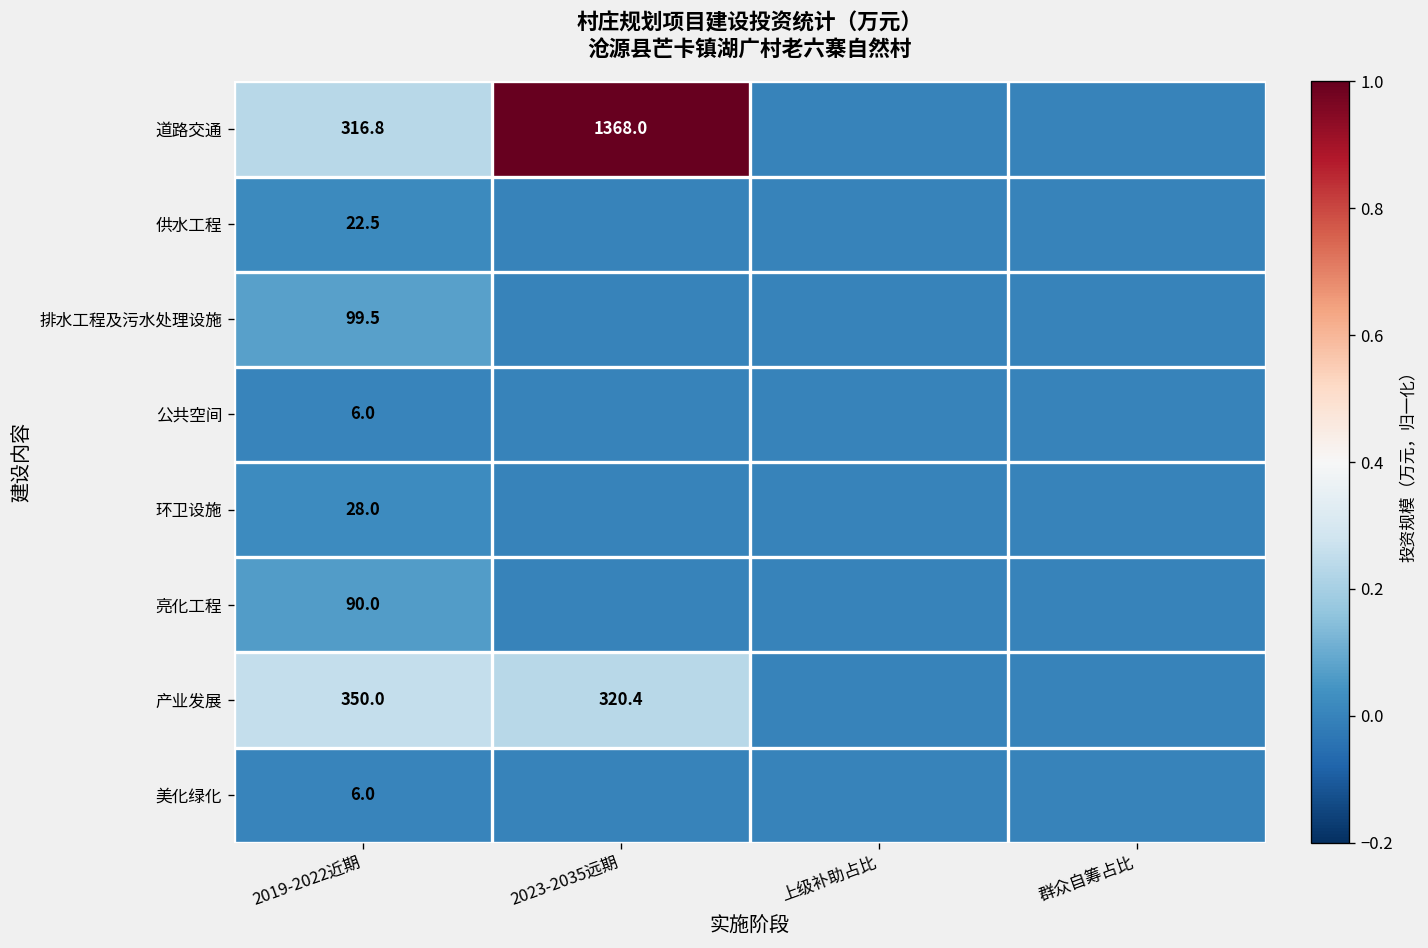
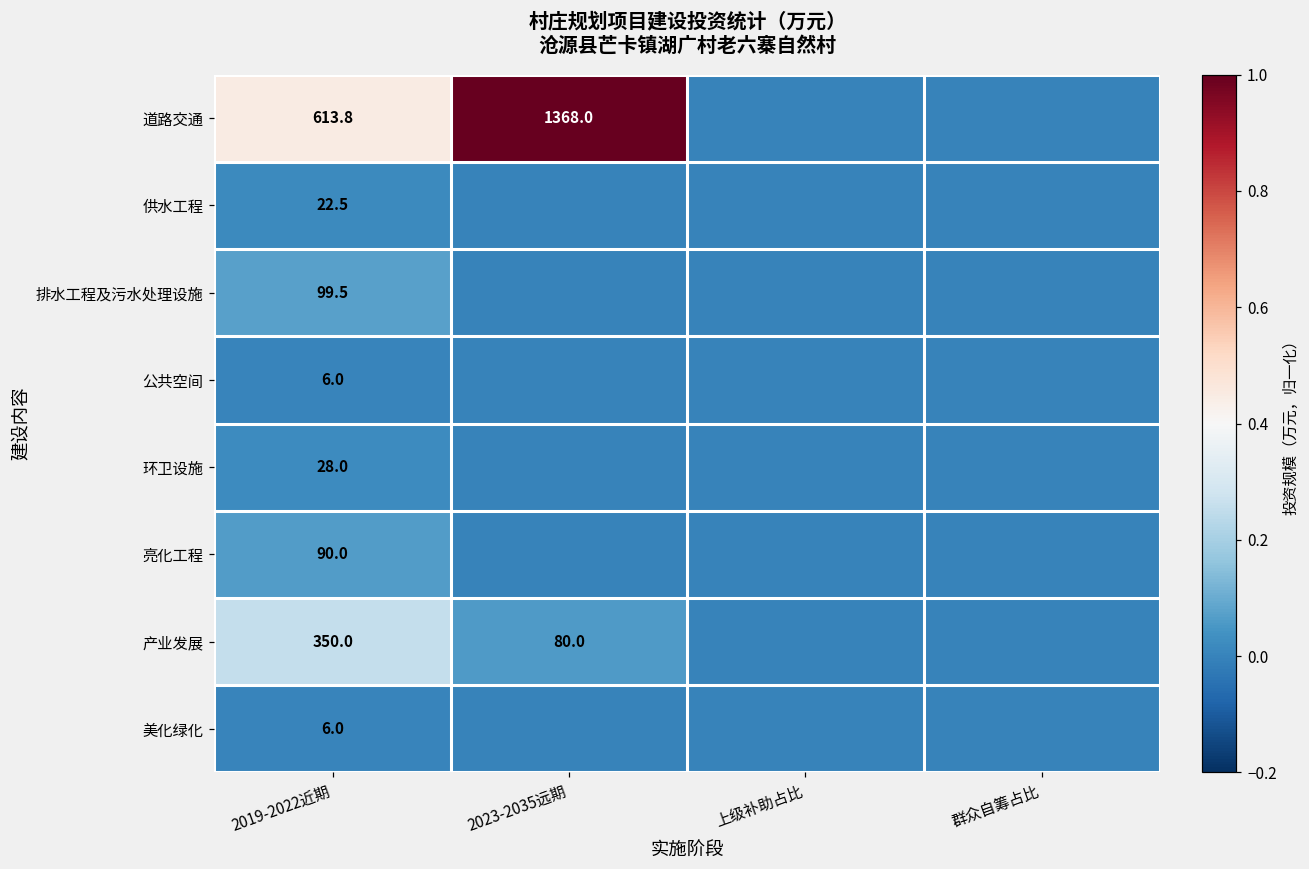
  {
    "道路交通": {
-     "2019-2022近期": 316.8,
+     "2019-2022近期": 613.8,
      "2023-2035远期": 1368.0
    },
    "供水工程": {
      "2019-2022近期": 22.5
    },
    "排水工程及污水处理设施": {
      "2019-2022近期": 99.5
    },
    "公共空间": {
      "2019-2022近期": 6.0
    },
    "环卫设施": {
      "2019-2022近期": 28.0
    },
    "亮化工程": {
      "2019-2022近期": 90.0
    },
    "产业发展": {
      "2019-2022近期": 350.0,
-     "2023-2035远期": 320.4
+     "2023-2035远期": 80.0
    },
    "美化绿化": {
      "2019-2022近期": 6.0
    }
  }
